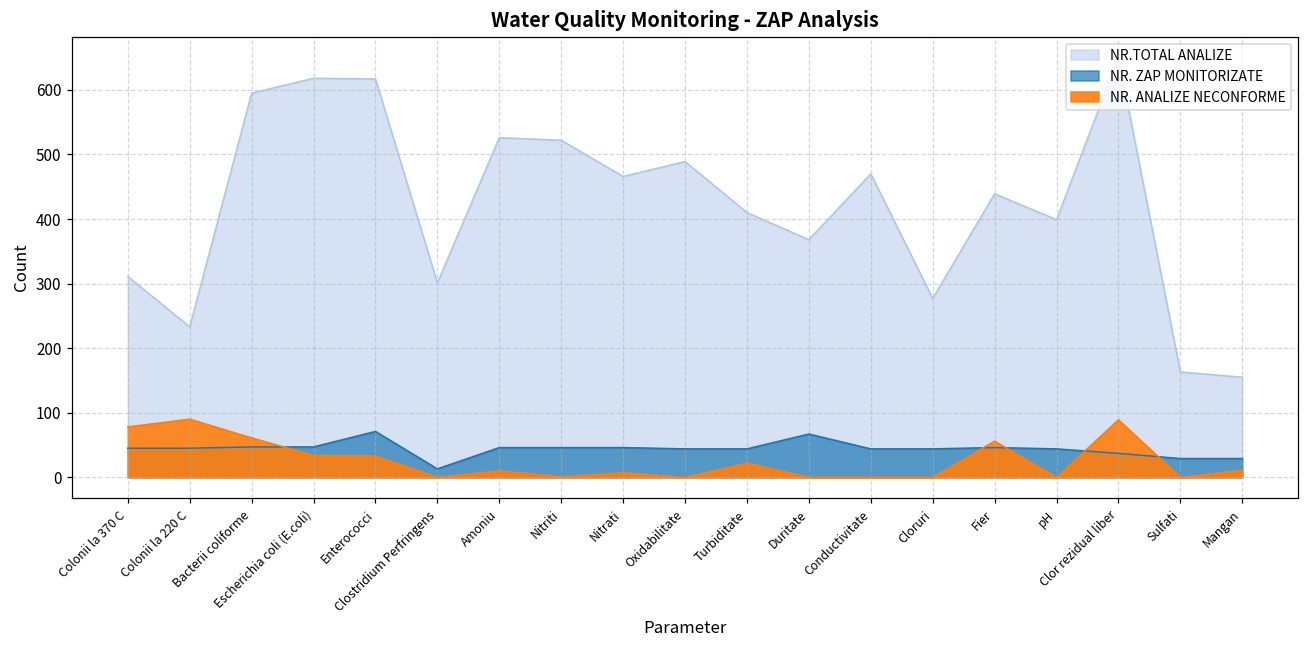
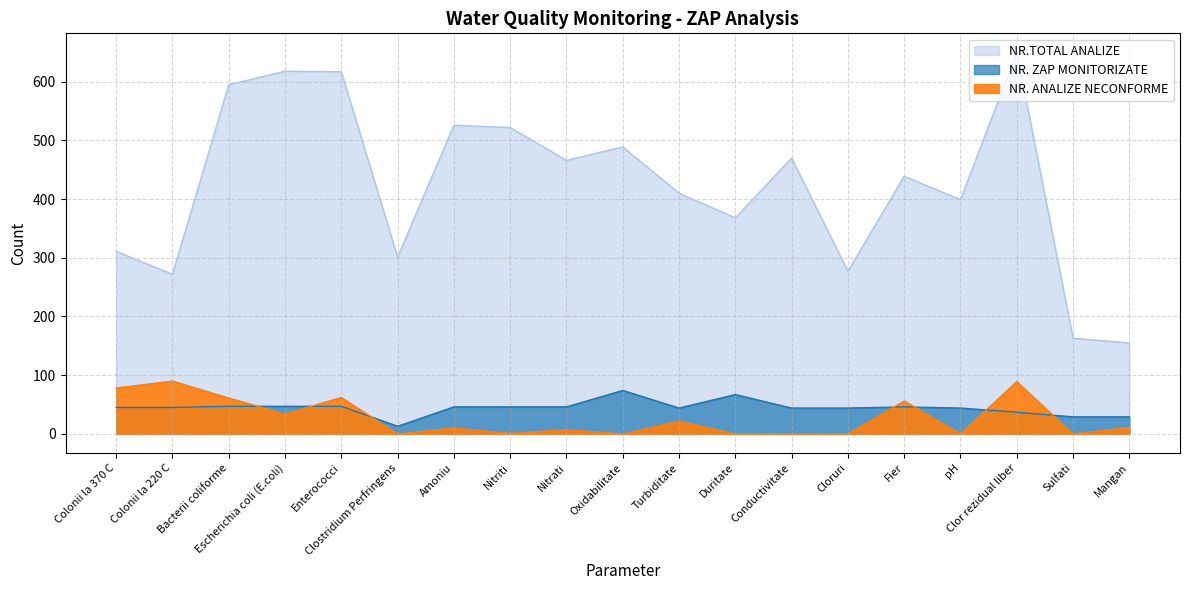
  {
    "NR.TOTAL ANALIZE": {
      "Colonii la 370 C": 310,
-     "Colonii la 220 C": 230,
+     "Colonii la 220 C": 270,
      "Bacterii coliforme": 600,
      "Escherichia coli (E.coli)": 620,
      "Enterococci": 620,
      "Clostridium Perfringens": 300,
      "Amoniu": 530,
      "Nitriti": 520,
      "Nitrati": 470,
      "Oxidabilitate": 490,
      "Turbiditate": 410,
      "Duritate": 370,
      "Conductivitate": 470,
      "Cloruri": 280,
      "Fier": 440,
      "pH": 400,
      "Sulfati": 160,
      "Mangan": 160
    },
    "NR. ZAP MONITORIZATE": {
      "Colonii la 370 C": 50,
      "Colonii la 220 C": 50,
      "Bacterii coliforme": 50,
      "Escherichia coli (E.coli)": 50,
-     "Enterococci": 70,
+     "Enterococci": 50,
      "Clostridium Perfringens": 10,
      "Amoniu": 50,
      "Nitriti": 50,
      "Nitrati": 50,
-     "Oxidabilitate": 40,
+     "Oxidabilitate": 70,
      "Turbiditate": 40,
      "Duritate": 70,
      "Conductivitate": 40,
      "Cloruri": 40,
      "Fier": 50,
      "pH": 40,
      "Clor rezidual liber": 40,
      "Sulfati": 30,
      "Mangan": 30
    },
    "NR. ANALIZE NECONFORME": {
      "Colonii la 370 C": 80,
      "Colonii la 220 C": 90,
      "Bacterii coliforme": 60,
      "Escherichia coli (E.coli)": 30,
-     "Enterococci": 30,
+     "Enterococci": 60,
      "Clostridium Perfringens": 0,
      "Amoniu": 10,
      "Nitriti": 0,
      "Nitrati": 10,
      "Oxidabilitate": 0,
      "Turbiditate": 20,
      "Duritate": 0,
      "Conductivitate": 0,
      "Cloruri": 0,
      "Fier": 60,
      "pH": 0,
      "Clor rezidual liber": 90,
      "Sulfati": 0,
      "Mangan": 10
    }
  }
